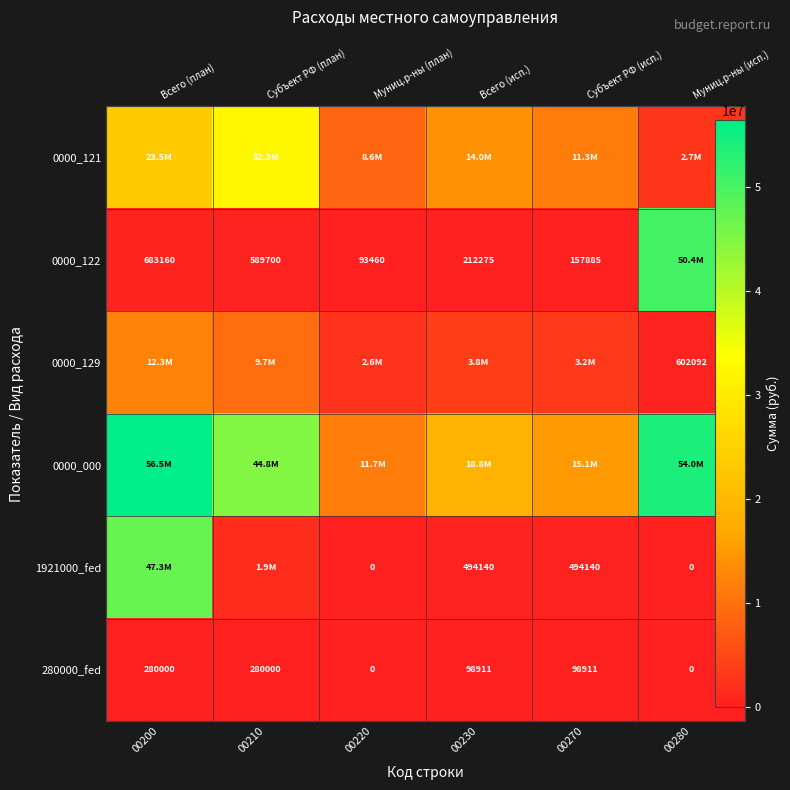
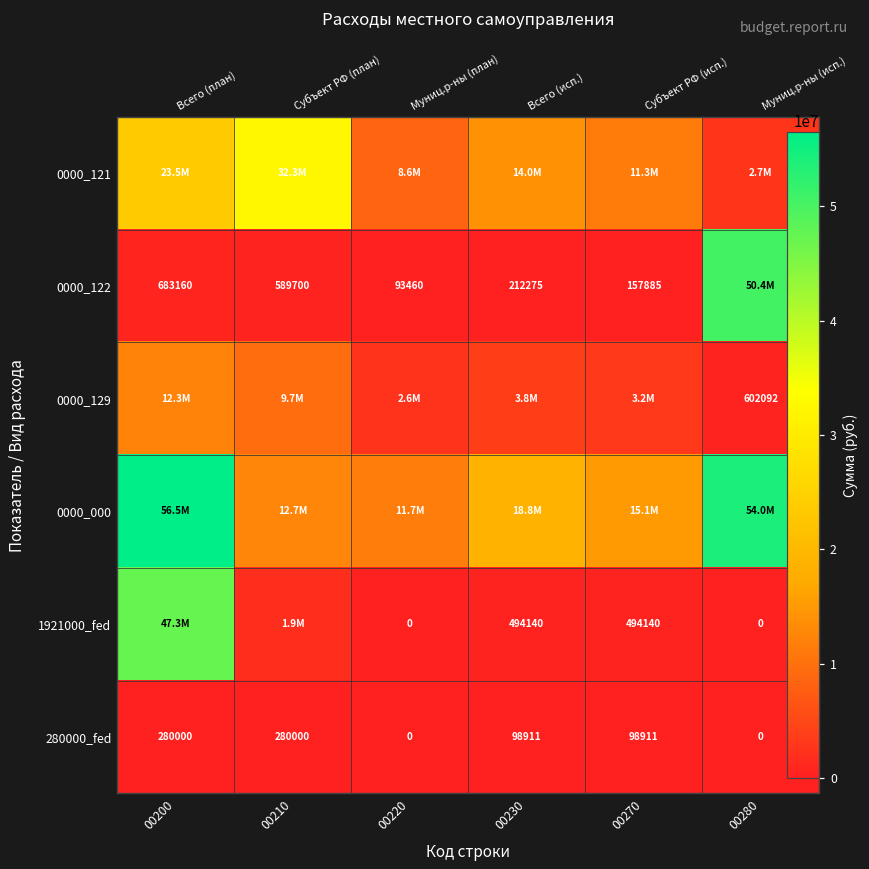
  {
    "0000_121": {
      "00200": "23.5M",
      "00210": "32.3M",
      "00220": "8.6M",
      "00230": "14.0M",
      "00270": "11.3M",
      "00280": "2.7M"
    },
    "0000_122": {
      "00200": "683160",
      "00210": "589700",
      "00220": "93460",
      "00230": "212275",
      "00270": "157885",
      "00280": "50.4M"
    },
    "0000_129": {
      "00200": "12.3M",
      "00210": "9.7M",
      "00220": "2.6M",
      "00230": "3.8M",
      "00270": "3.2M",
      "00280": "602092"
    },
    "0000_000": {
      "00200": "56.5M",
-     "00210": "44.8M",
+     "00210": "12.7M",
      "00220": "11.7M",
      "00230": "18.8M",
      "00270": "15.1M",
      "00280": "54.0M"
    },
    "1921000_fed": {
      "00200": "47.3M",
      "00210": "1.9M",
      "00220": "0",
      "00230": "494140",
      "00270": "494140",
      "00280": "0"
    },
    "280000_fed": {
      "00200": "280000",
      "00210": "280000",
      "00220": "0",
      "00230": "98911",
      "00270": "98911",
      "00280": "0"
    }
  }
